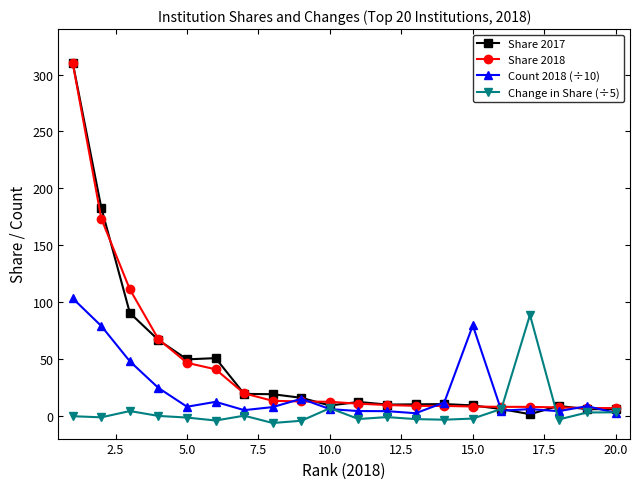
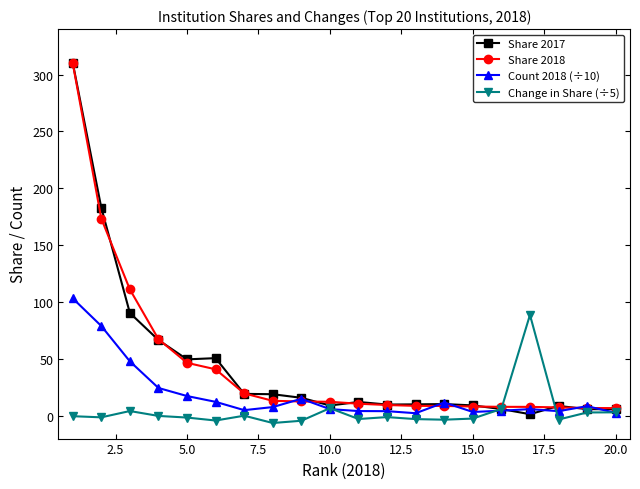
  {
    "Share 2017": {
      "5.0": 50,
      "10.0": 9
    },
    "Share 2018": {
      "5.0": 47,
      "10.0": 12
    },
    "Count 2018 (÷10)": {
-     "5.0": 8,
-     "15.0": 80
+     "5.0": 17,
+     "15.0": 3
    },
    "Change in Share (÷5)": {
      "5.0": -2,
      "15.0": -2
    }
  }
